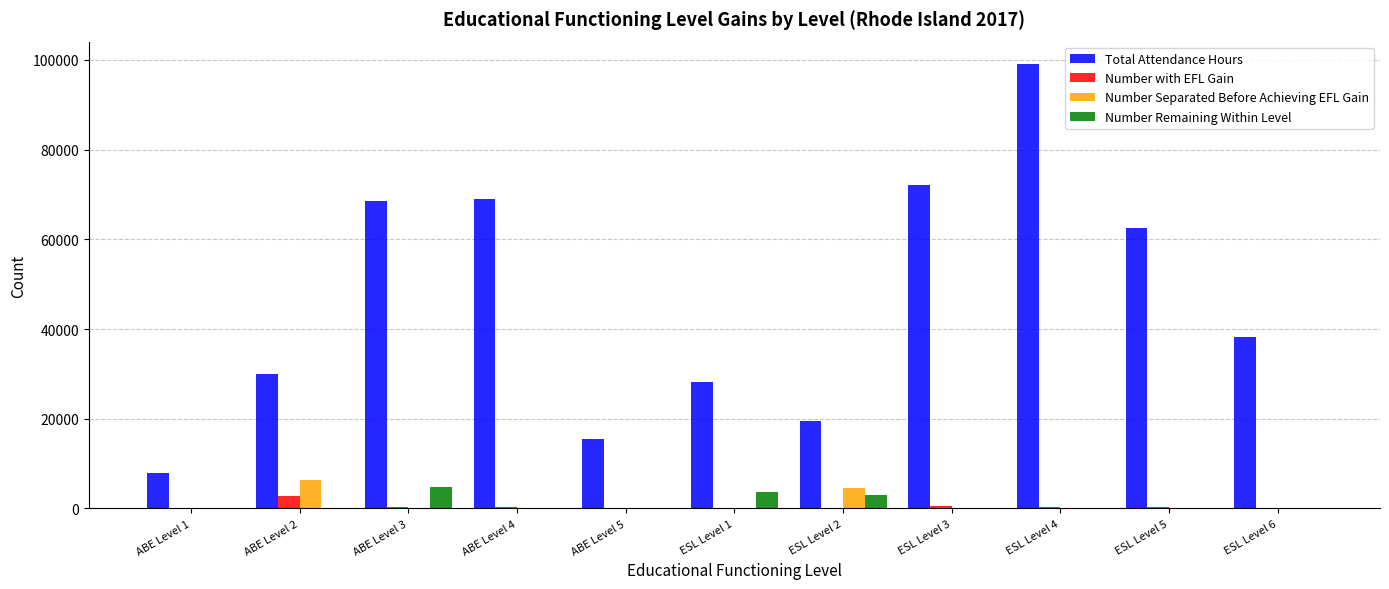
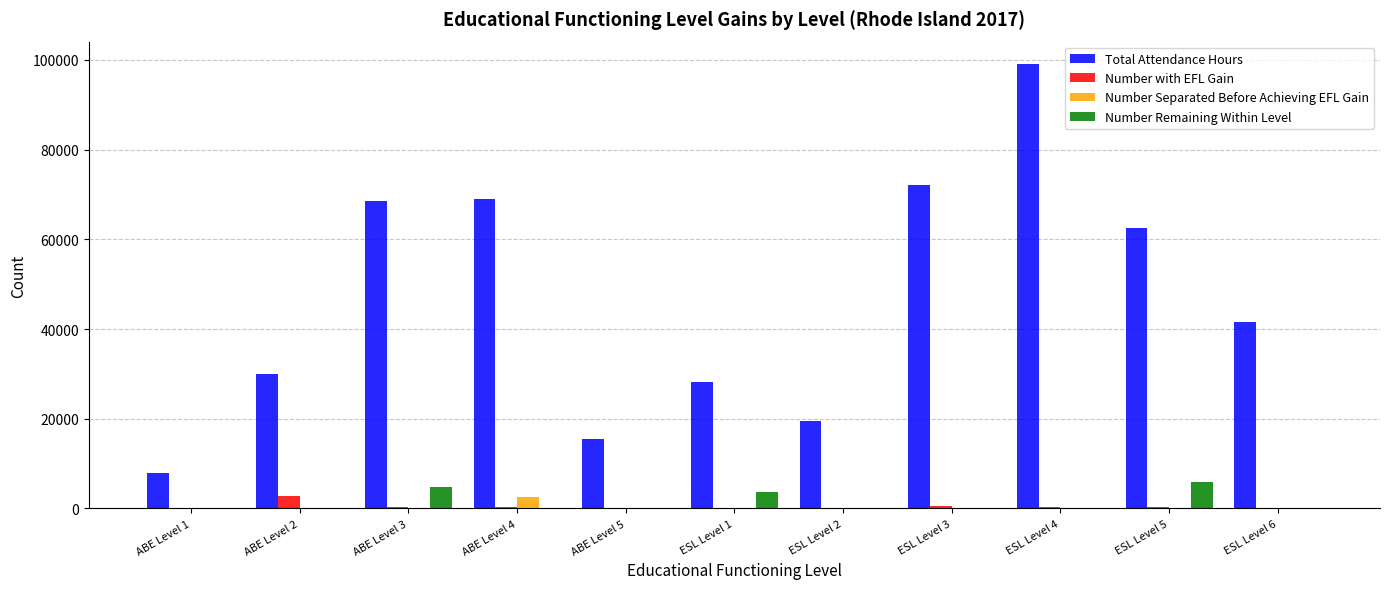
  {
    "Total Attendance Hours": {
      "ABE Level 1": 8000,
      "ABE Level 2": 30000,
      "ABE Level 3": 69000,
      "ABE Level 4": 69000,
      "ABE Level 5": 15000,
      "ESL Level 1": 28000,
      "ESL Level 2": 19000,
      "ESL Level 3": 72000,
      "ESL Level 4": 99000,
      "ESL Level 5": 62000,
-     "ESL Level 6": 38000
+     "ESL Level 6": 42000
    },
    "Number with EFL Gain": {
      "ABE Level 2": 3000
    },
    "Number Separated Before Achieving EFL Gain": {
-     "ABE Level 2": 6000,
-     "ABE Level 4": 0,
-     "ESL Level 2": 5000
+     "ABE Level 2": 0,
+     "ABE Level 4": 3000,
+     "ESL Level 2": 0
    },
    "Number Remaining Within Level": {
      "ABE Level 3": 5000,
      "ESL Level 1": 4000,
-     "ESL Level 2": 3000,
-     "ESL Level 5": 0
+     "ESL Level 2": 0,
+     "ESL Level 5": 6000
    }
  }
